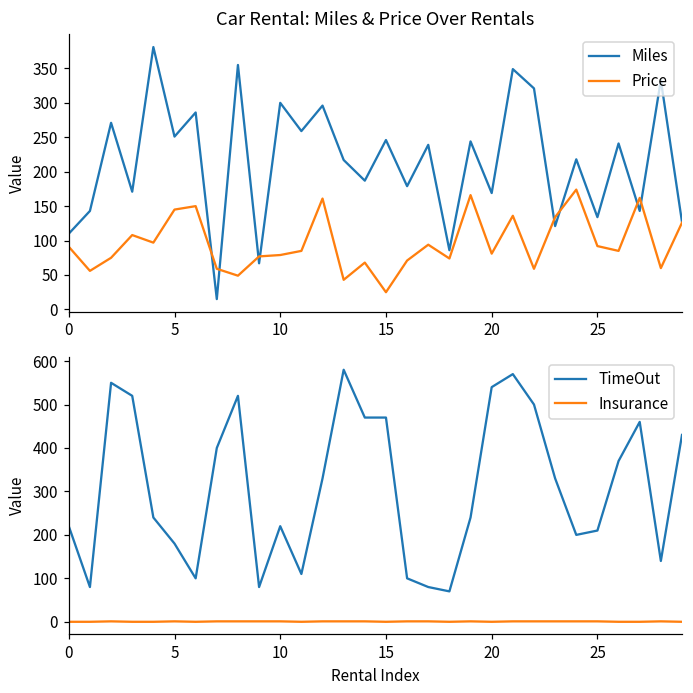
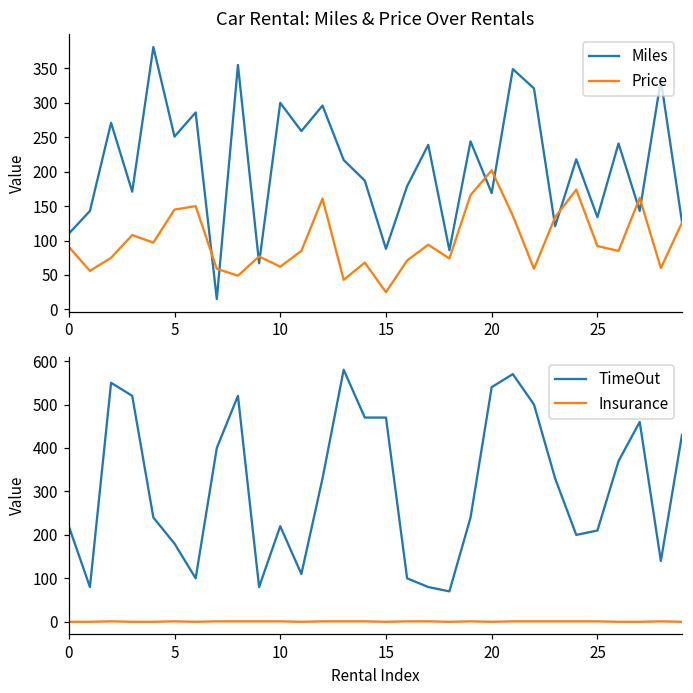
  {
    "Car Rental: Miles & Price Over Rentals": {
      "Miles": {
        "0": 110,
        "5": 250,
        "10": 300,
-       "15": 250,
+       "15": 90,
        "20": 170,
        "25": 130
      },
      "Price": {
        "0": 90,
        "5": 150,
-       "10": 80,
+       "10": 60,
        "15": 30,
-       "20": 80,
+       "20": 200,
        "25": 90
      }
    }
  }
